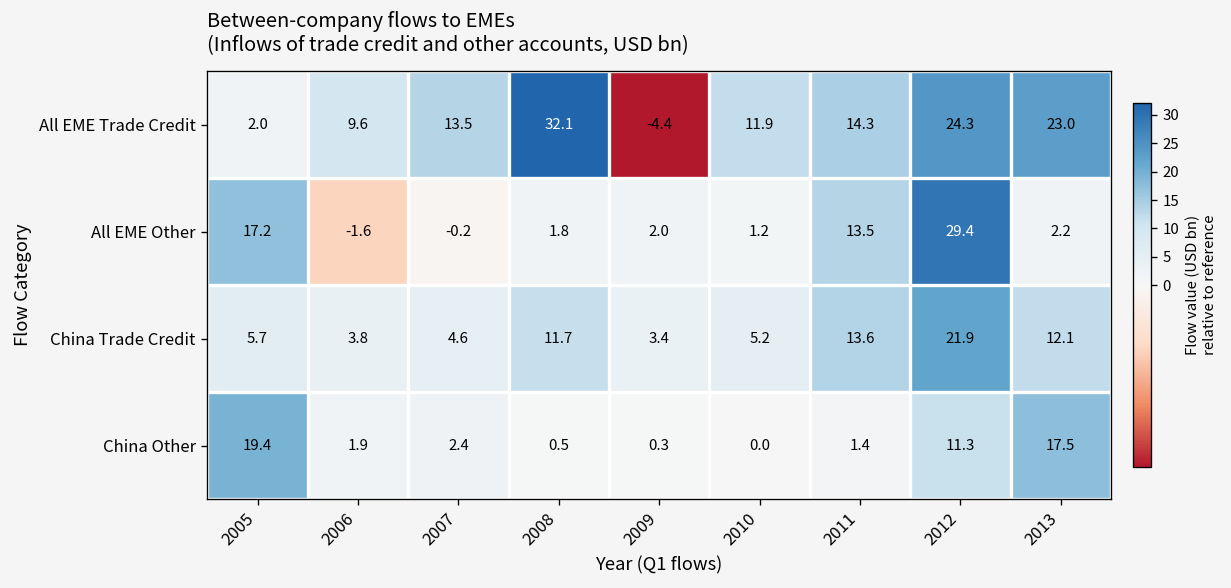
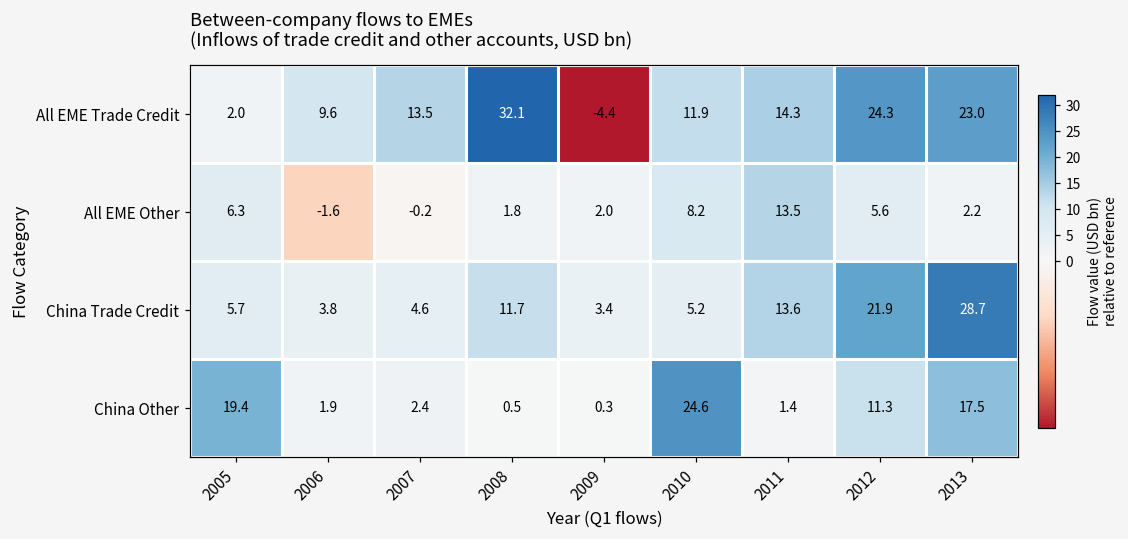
  {
    "All EME Trade Credit": {
      "2005": 2.0,
      "2006": 9.6,
      "2007": 13.5,
      "2008": 32.1,
      "2009": -4.4,
      "2010": 11.9,
      "2011": 14.3,
      "2012": 24.3,
      "2013": 23.0
    },
    "All EME Other": {
-     "2005": 17.2,
+     "2005": 6.3,
      "2006": -1.6,
      "2007": -0.2,
      "2008": 1.8,
      "2009": 2.0,
-     "2010": 1.2,
+     "2010": 8.2,
      "2011": 13.5,
-     "2012": 29.4,
+     "2012": 5.6,
      "2013": 2.2
    },
    "China Trade Credit": {
      "2005": 5.7,
      "2006": 3.8,
      "2007": 4.6,
      "2008": 11.7,
      "2009": 3.4,
      "2010": 5.2,
      "2011": 13.6,
      "2012": 21.9,
-     "2013": 12.1
+     "2013": 28.7
    },
    "China Other": {
      "2005": 19.4,
      "2006": 1.9,
      "2007": 2.4,
      "2008": 0.5,
      "2009": 0.3,
-     "2010": 0.0,
+     "2010": 24.6,
      "2011": 1.4,
      "2012": 11.3,
      "2013": 17.5
    }
  }
